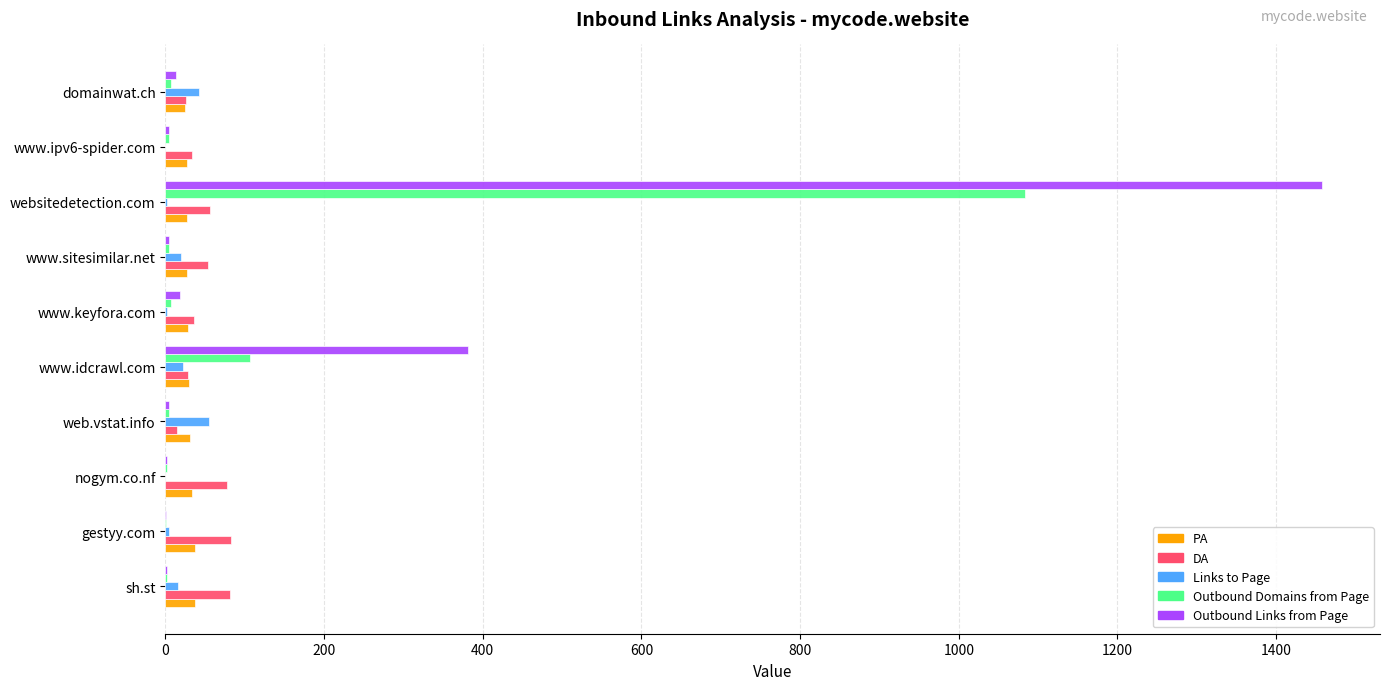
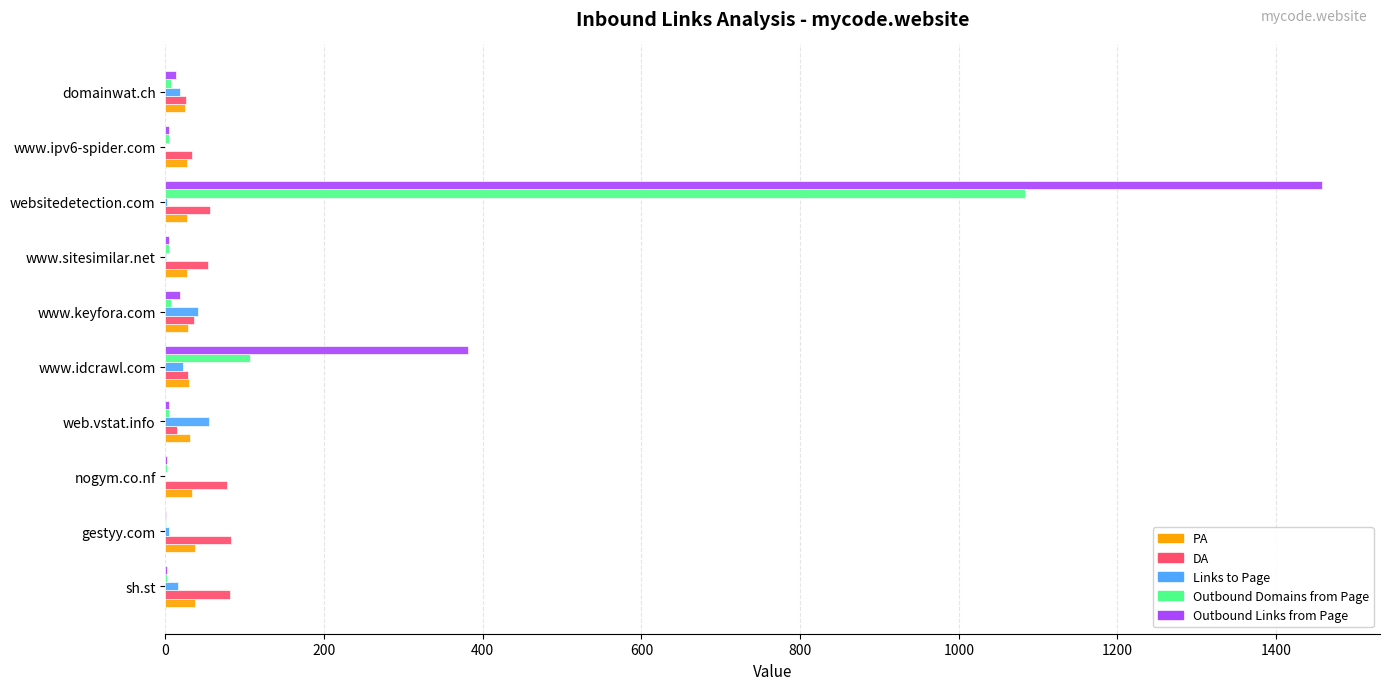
  {
    "PA": {
      "domainwat.ch": 30,
      "www.ipv6-spider.com": 30,
      "websitedetection.com": 30,
      "www.sitesimilar.net": 30,
      "www.keyfora.com": 30,
      "www.idcrawl.com": 30,
      "web.vstat.info": 30,
      "nogym.co.nf": 30,
      "gestyy.com": 40,
      "sh.st": 40
    },
    "DA": {
      "domainwat.ch": 30,
      "www.ipv6-spider.com": 30,
      "websitedetection.com": 60,
      "www.sitesimilar.net": 50,
      "www.keyfora.com": 40,
      "www.idcrawl.com": 30,
      "web.vstat.info": 20,
      "nogym.co.nf": 80,
      "gestyy.com": 80,
      "sh.st": 80
    },
    "Links to Page": {
-     "domainwat.ch": 40,
+     "domainwat.ch": 20,
      "www.ipv6-spider.com": 0,
-     "www.sitesimilar.net": 20,
-     "www.keyfora.com": 0,
+     "www.sitesimilar.net": 0,
+     "www.keyfora.com": 40,
      "www.idcrawl.com": 20,
      "web.vstat.info": 60,
      "nogym.co.nf": 0,
      "gestyy.com": 0,
      "sh.st": 20
    },
    "Outbound Domains from Page": {
      "domainwat.ch": 10,
      "www.ipv6-spider.com": 0,
      "websitedetection.com": 1080,
      "www.sitesimilar.net": 10,
      "www.keyfora.com": 10,
      "www.idcrawl.com": 110,
      "web.vstat.info": 0
    },
    "Outbound Links from Page": {
      "domainwat.ch": 10,
      "www.ipv6-spider.com": 10,
      "websitedetection.com": 1460,
      "www.sitesimilar.net": 10,
      "www.keyfora.com": 20,
      "www.idcrawl.com": 380,
      "web.vstat.info": 0
    }
  }
